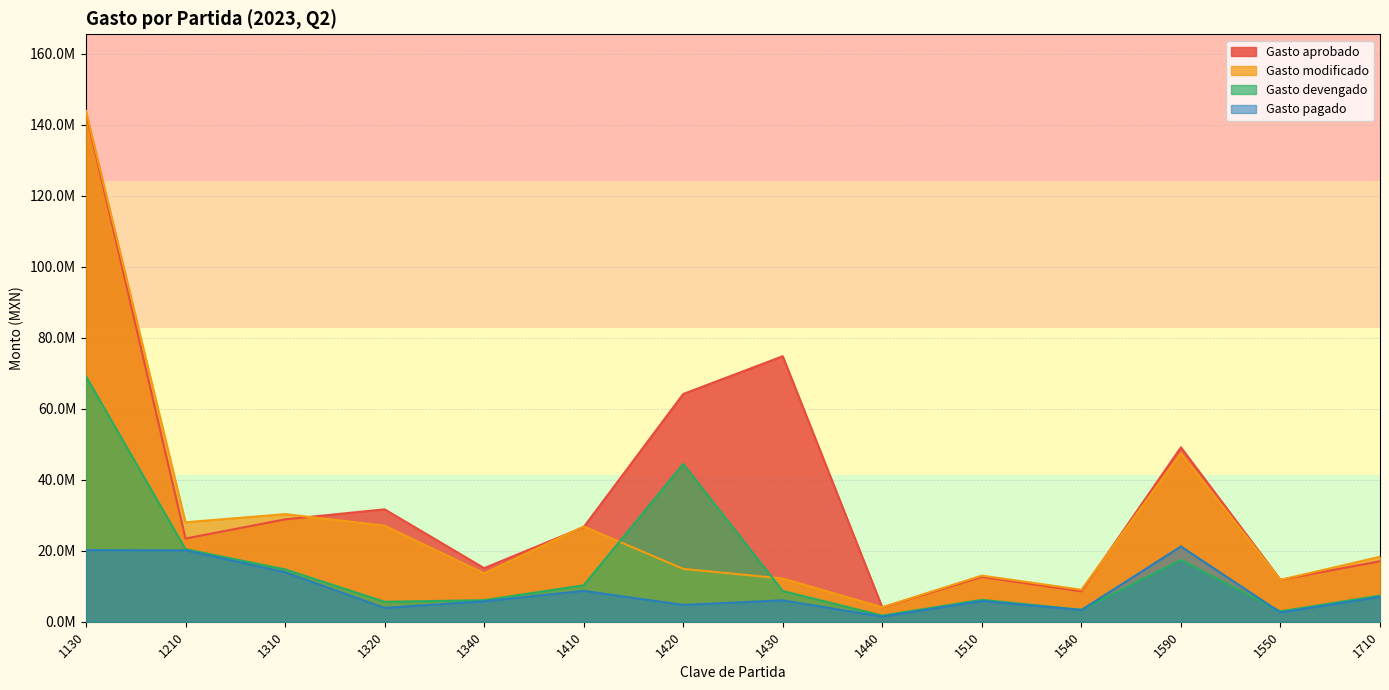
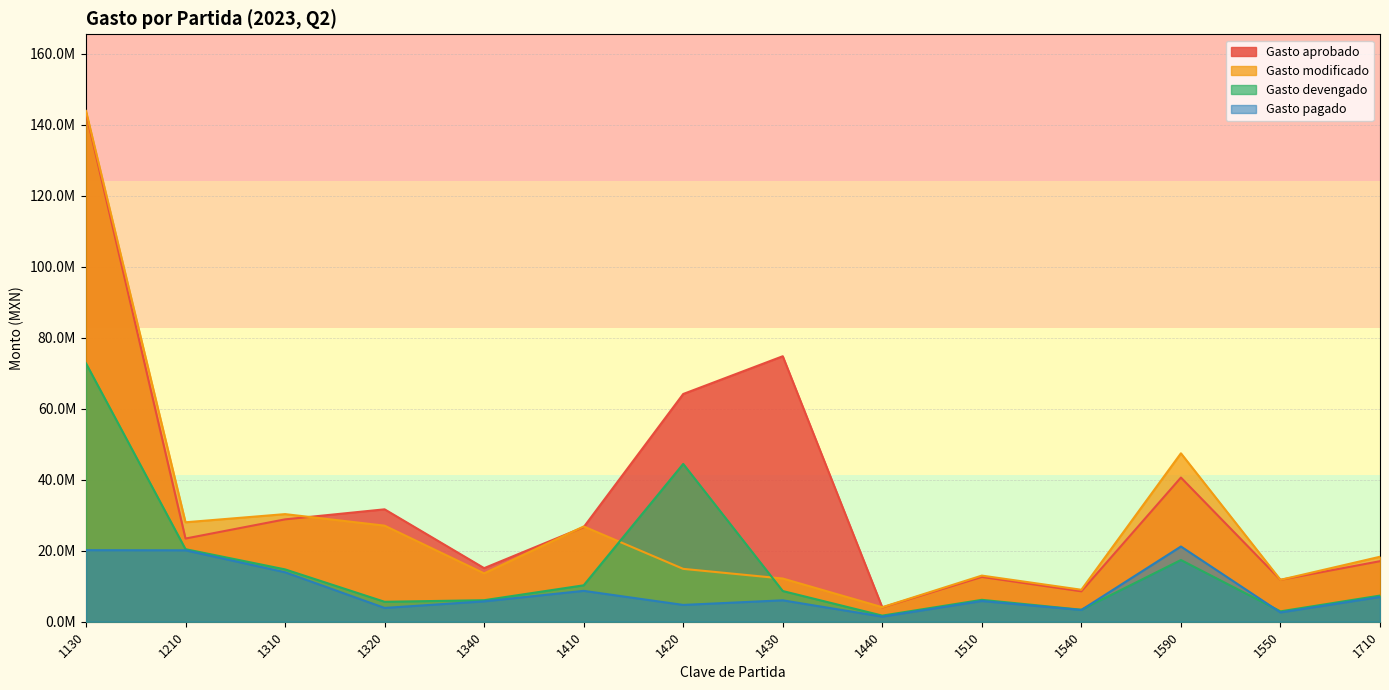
  {
    "Gasto aprobado": {
      "1210": 23000000,
      "1310": 29000000,
      "1320": 32000000,
      "1340": 15000000,
      "1420": 64000000,
      "1430": 75000000,
-     "1590": 49000000,
+     "1590": 41000000,
      "1710": 17000000
    },
    "Gasto modificado": {
      "1210": 28000000,
      "1310": 30000000,
      "1320": 27000000,
      "1340": 14000000,
      "1420": 15000000,
      "1430": 12000000,
      "1590": 47000000,
      "1710": 18000000
    },
    "Gasto devengado": {
-     "1130": 69000000,
+     "1130": 73000000,
      "1310": 15000000,
      "1320": 6000000,
      "1410": 10000000,
      "1420": 44000000,
      "1430": 9000000,
      "1590": 17000000
    },
    "Gasto pagado": {
      "1130": 20000000,
      "1310": 14000000,
      "1320": 4000000,
      "1410": 9000000,
      "1420": 5000000,
      "1430": 6000000,
      "1590": 21000000
    }
  }
